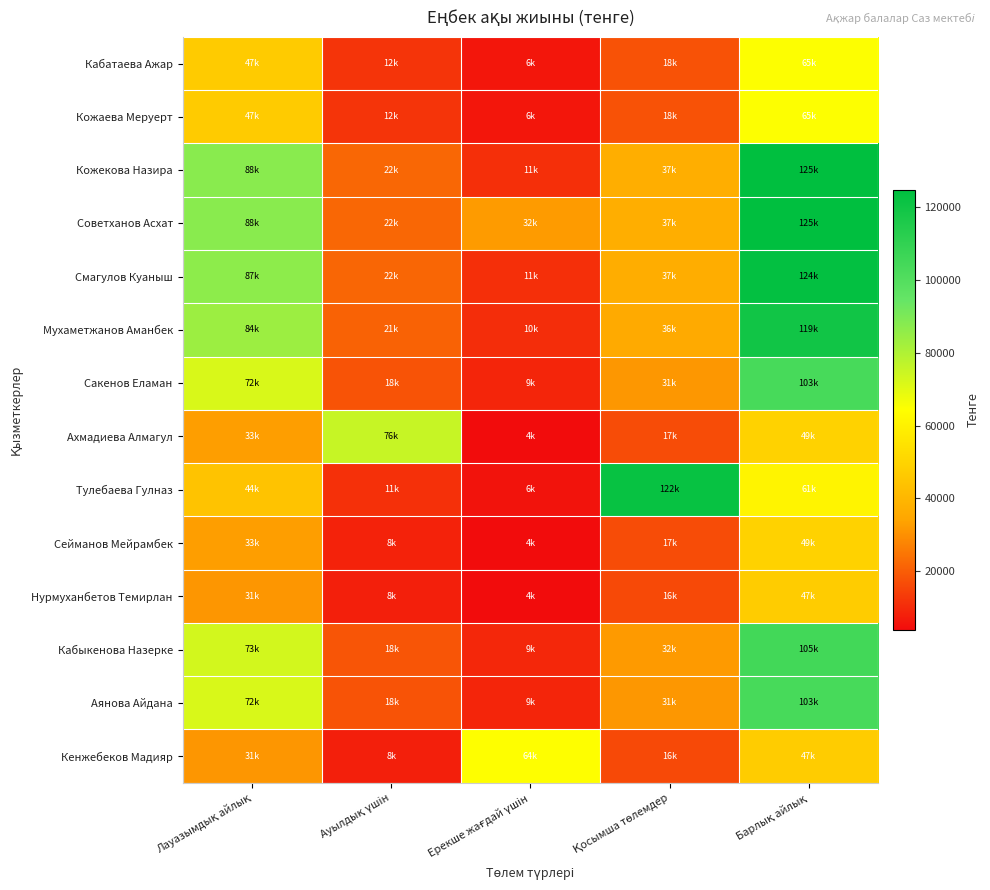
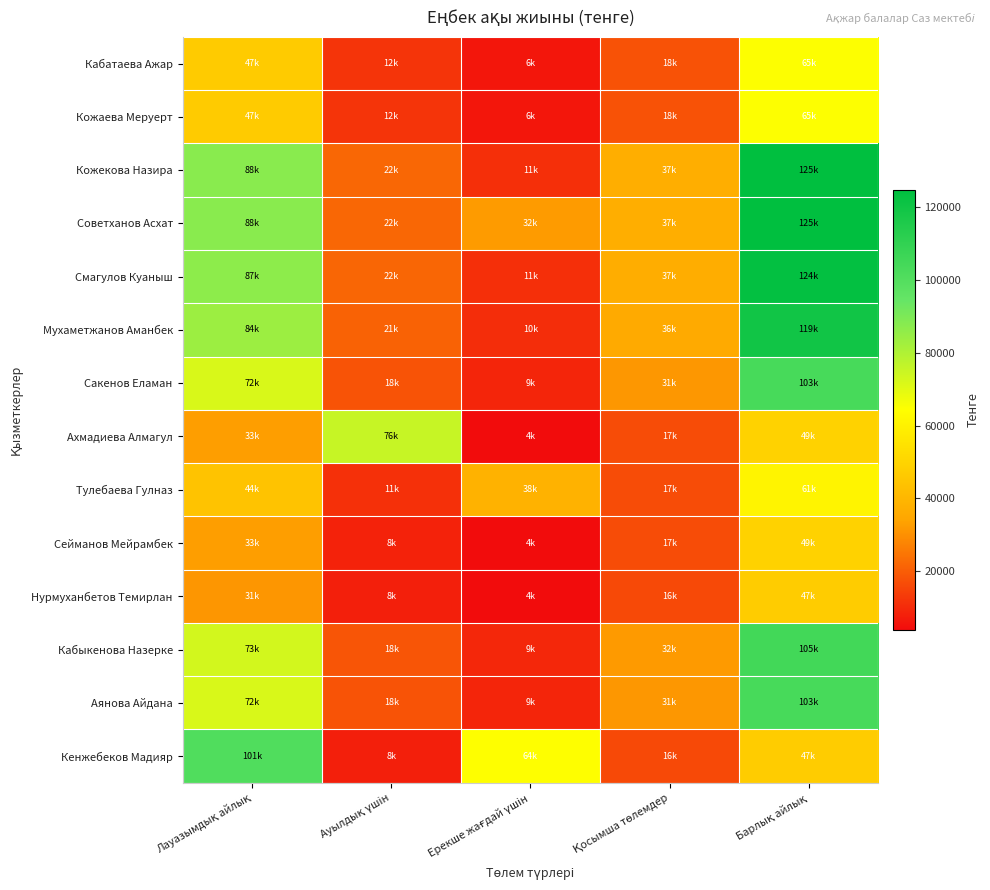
  {
    "Кабатаева Ажар": {
      "Лауазымдық айлық": "47k",
      "Ауылдық үшін": "12k",
      "Ерекше жағдай үшін": "6k",
      "Қосымша төлемдер": "18k",
      "Барлық айлық": "65k"
    },
    "Кожаева Меруерт": {
      "Лауазымдық айлық": "47k",
      "Ауылдық үшін": "12k",
      "Ерекше жағдай үшін": "6k",
      "Қосымша төлемдер": "18k",
      "Барлық айлық": "65k"
    },
    "Кожекова Назира": {
      "Лауазымдық айлық": "88k",
      "Ауылдық үшін": "22k",
      "Ерекше жағдай үшін": "11k",
      "Қосымша төлемдер": "37k",
      "Барлық айлық": "125k"
    },
    "Советханов Асхат": {
      "Лауазымдық айлық": "88k",
      "Ауылдық үшін": "22k",
      "Ерекше жағдай үшін": "32k",
      "Қосымша төлемдер": "37k",
      "Барлық айлық": "125k"
    },
    "Смагулов Куаныш": {
      "Лауазымдық айлық": "87k",
      "Ауылдық үшін": "22k",
      "Ерекше жағдай үшін": "11k",
      "Қосымша төлемдер": "37k",
      "Барлық айлық": "124k"
    },
    "Мухаметжанов Аманбек": {
      "Лауазымдық айлық": "84k",
      "Ауылдық үшін": "21k",
      "Ерекше жағдай үшін": "10k",
      "Қосымша төлемдер": "36k",
      "Барлық айлық": "119k"
    },
    "Сакенов Еламан": {
      "Лауазымдық айлық": "72k",
      "Ауылдық үшін": "18k",
      "Ерекше жағдай үшін": "9k",
      "Қосымша төлемдер": "31k",
      "Барлық айлық": "103k"
    },
    "Ахмадиева Алмагул": {
      "Лауазымдық айлық": "33k",
      "Ауылдық үшін": "76k",
      "Ерекше жағдай үшін": "4k",
      "Қосымша төлемдер": "17k",
      "Барлық айлық": "49k"
    },
    "Тулебаева Гулназ": {
      "Лауазымдық айлық": "44k",
      "Ауылдық үшін": "11k",
-     "Ерекше жағдай үшін": "6k",
-     "Қосымша төлемдер": "122k",
+     "Ерекше жағдай үшін": "38k",
+     "Қосымша төлемдер": "17k",
      "Барлық айлық": "61k"
    },
    "Сейманов Мейрамбек": {
      "Лауазымдық айлық": "33k",
      "Ауылдық үшін": "8k",
      "Ерекше жағдай үшін": "4k",
      "Қосымша төлемдер": "17k",
      "Барлық айлық": "49k"
    },
    "Нурмуханбетов Темирлан": {
      "Лауазымдық айлық": "31k",
      "Ауылдық үшін": "8k",
      "Ерекше жағдай үшін": "4k",
      "Қосымша төлемдер": "16k",
      "Барлық айлық": "47k"
    },
    "Кабыкенова Назерке": {
      "Лауазымдық айлық": "73k",
      "Ауылдық үшін": "18k",
      "Ерекше жағдай үшін": "9k",
      "Қосымша төлемдер": "32k",
      "Барлық айлық": "105k"
    },
    "Аянова Айдана": {
      "Лауазымдық айлық": "72k",
      "Ауылдық үшін": "18k",
      "Ерекше жағдай үшін": "9k",
      "Қосымша төлемдер": "31k",
      "Барлық айлық": "103k"
    },
    "Кенжебеков Мадияр": {
-     "Лауазымдық айлық": "31k",
+     "Лауазымдық айлық": "101k",
      "Ауылдық үшін": "8k",
      "Ерекше жағдай үшін": "64k",
      "Қосымша төлемдер": "16k",
      "Барлық айлық": "47k"
    }
  }
